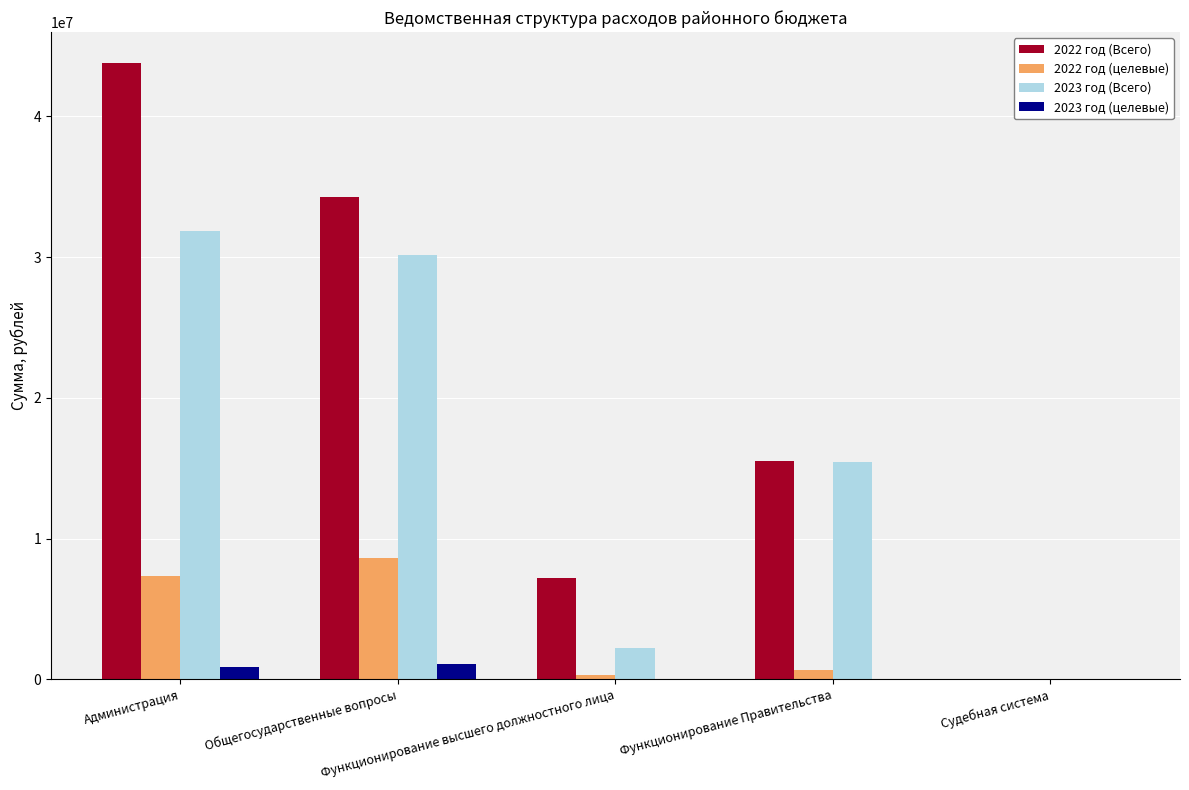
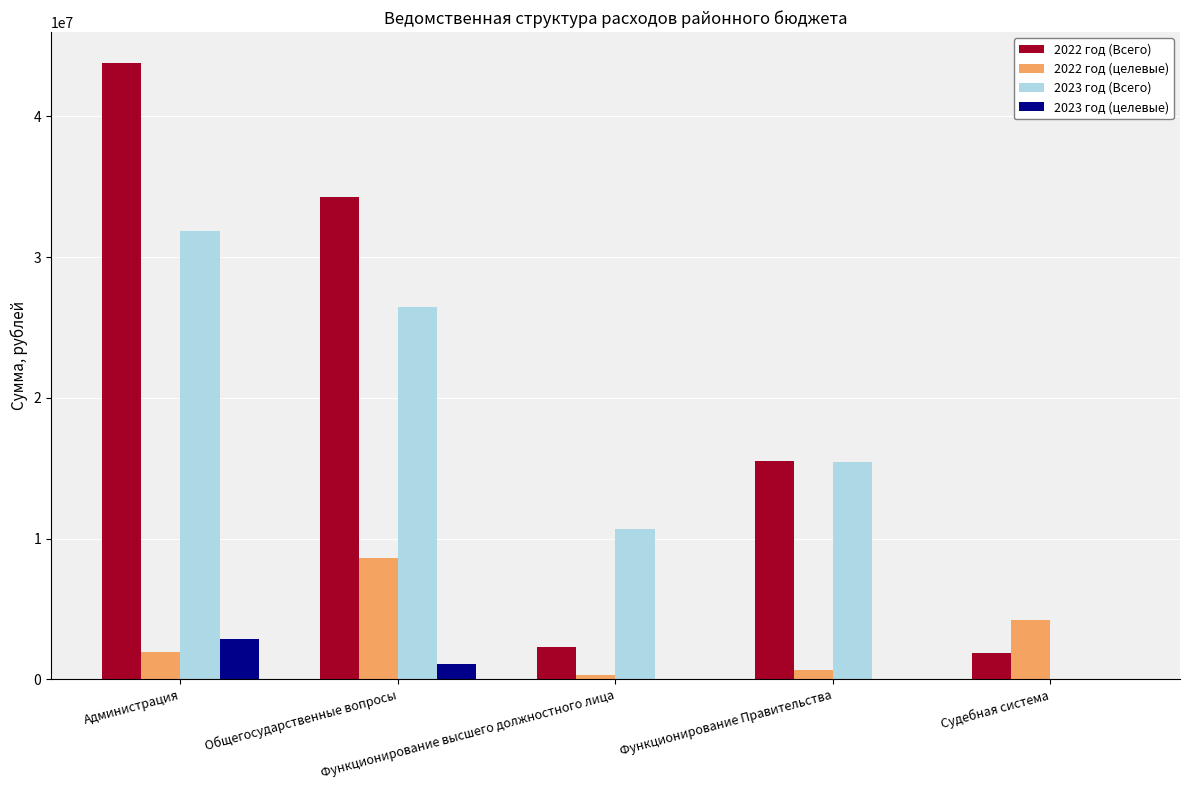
  {
    "2022 год (Всего)": {
      "Администрация": 43800000,
      "Общегосударственные вопросы": 34300000,
-     "Функционирование высшего должностного лица": 7200000,
+     "Функционирование высшего должностного лица": 2300000,
      "Функционирование Правительства": 15500000,
-     "Судебная система": 0
+     "Судебная система": 1900000
    },
    "2022 год (целевые)": {
-     "Администрация": 7400000,
+     "Администрация": 1900000,
      "Общегосударственные вопросы": 8600000,
      "Функционирование высшего должностного лица": 300000,
      "Функционирование Правительства": 600000,
-     "Судебная система": 0
+     "Судебная система": 4200000
    },
    "2023 год (Всего)": {
      "Администрация": 31800000,
-     "Общегосударственные вопросы": 30100000,
-     "Функционирование высшего должностного лица": 2200000,
+     "Общегосударственные вопросы": 26500000,
+     "Функционирование высшего должностного лица": 10700000,
      "Функционирование Правительства": 15400000
    },
    "2023 год (целевые)": {
-     "Администрация": 900000,
+     "Администрация": 2800000,
      "Общегосударственные вопросы": 1100000,
      "Функционирование высшего должностного лица": 0,
      "Функционирование Правительства": 0
    }
  }
